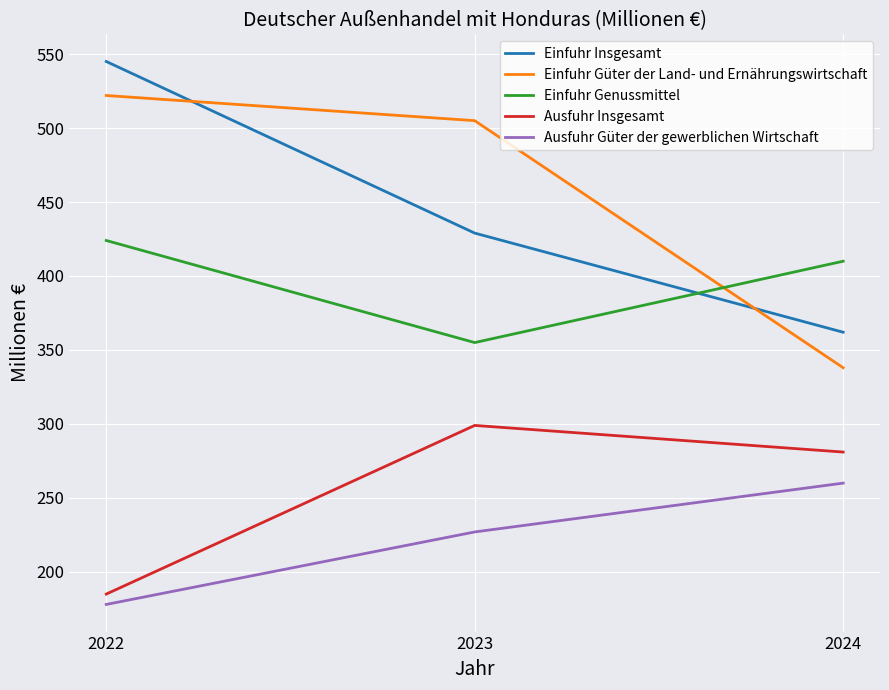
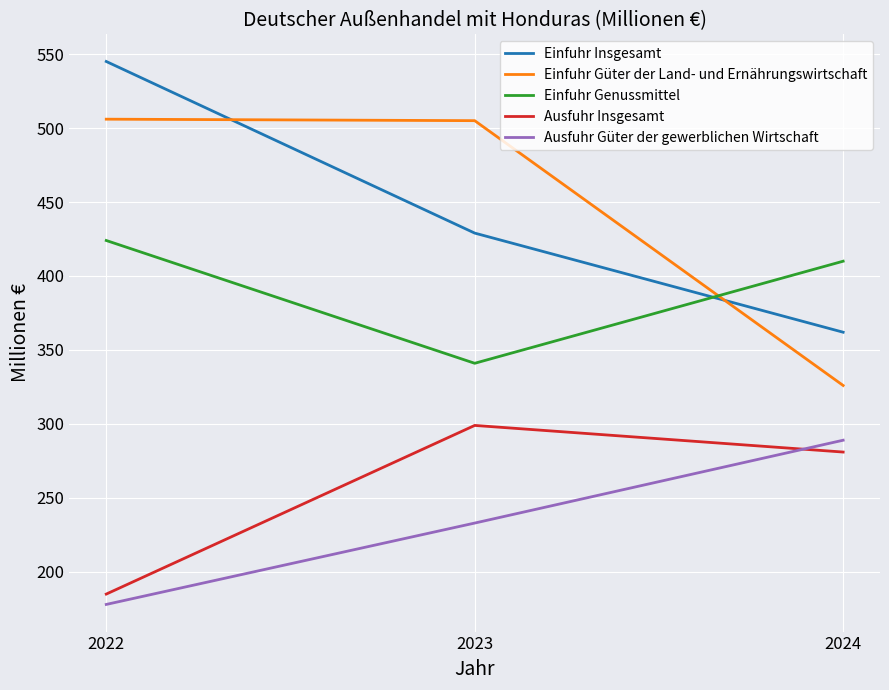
  {
    "Einfuhr Insgesamt": {
      "2022": 545,
      "2023": 429,
      "2024": 362
    },
    "Einfuhr Güter der Land- und Ernährungswirtschaft": {
-     "2022": 522,
+     "2022": 506,
      "2023": 505,
-     "2024": 338
+     "2024": 326
    },
    "Einfuhr Genussmittel": {
      "2022": 424,
-     "2023": 355,
+     "2023": 341,
      "2024": 410
    },
    "Ausfuhr Insgesamt": {
      "2022": 185,
      "2023": 299,
      "2024": 281
    },
    "Ausfuhr Güter der gewerblichen Wirtschaft": {
      "2022": 178,
-     "2023": 227,
-     "2024": 260
+     "2023": 233,
+     "2024": 289
    }
  }
